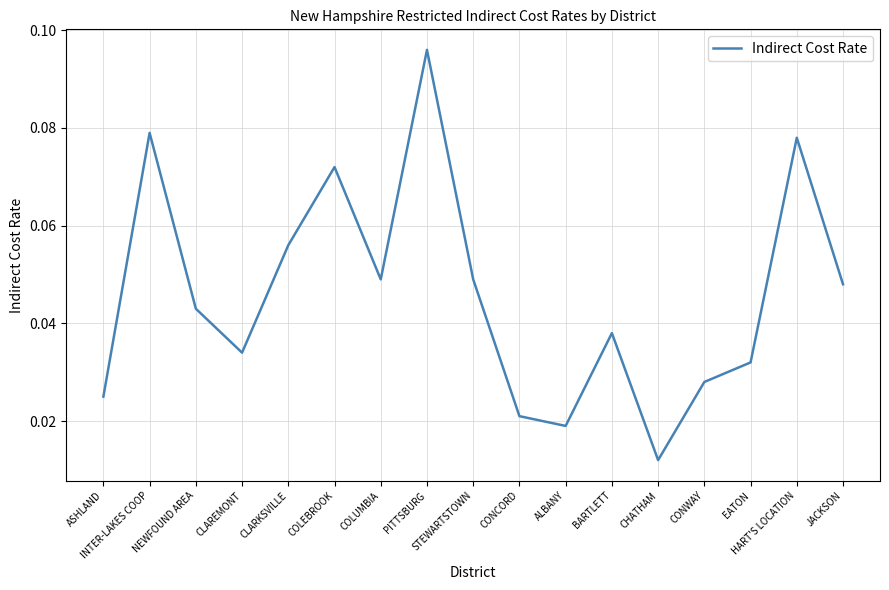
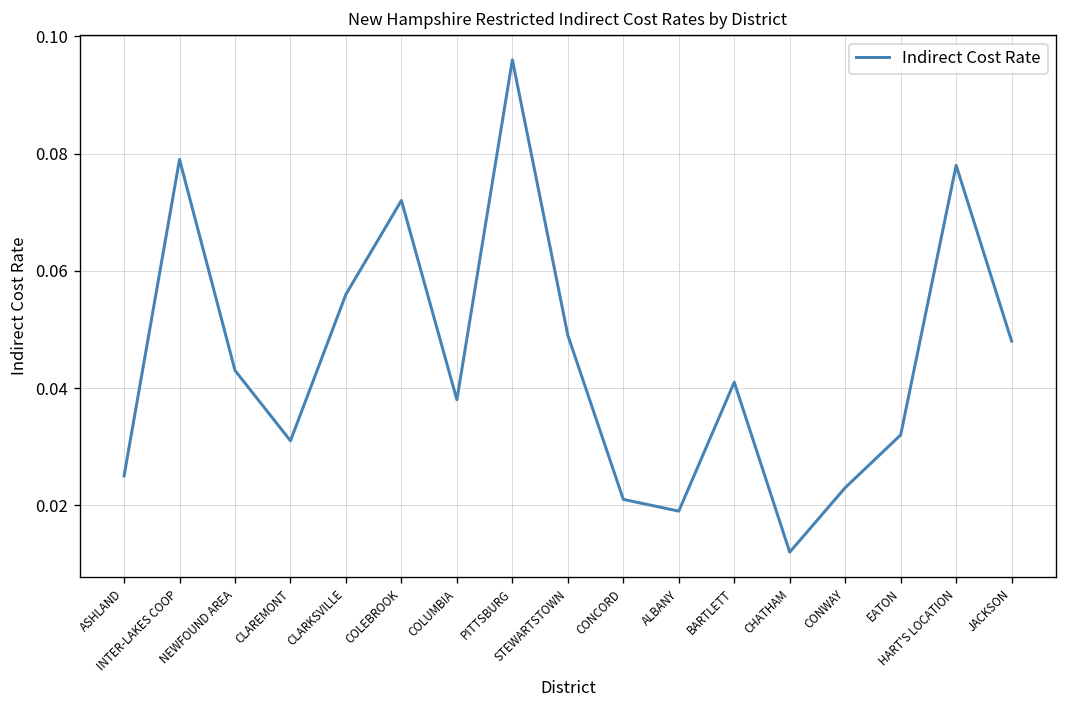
  {
    "ASHLAND": 0.025,
    "INTER-LAKES COOP": 0.079,
    "NEWFOUND AREA": 0.043,
-   "CLAREMONT": 0.034,
+   "CLAREMONT": 0.031,
    "CLARKSVILLE": 0.056,
    "COLEBROOK": 0.072,
-   "COLUMBIA": 0.049,
+   "COLUMBIA": 0.038,
    "PITTSBURG": 0.096,
    "STEWARTSTOWN": 0.049,
    "CONCORD": 0.021,
    "ALBANY": 0.019,
-   "BARTLETT": 0.038,
+   "BARTLETT": 0.041,
    "CHATHAM": 0.012,
-   "CONWAY": 0.028,
+   "CONWAY": 0.023,
    "EATON": 0.032,
    "HART'S LOCATION": 0.078,
    "JACKSON": 0.048
  }
